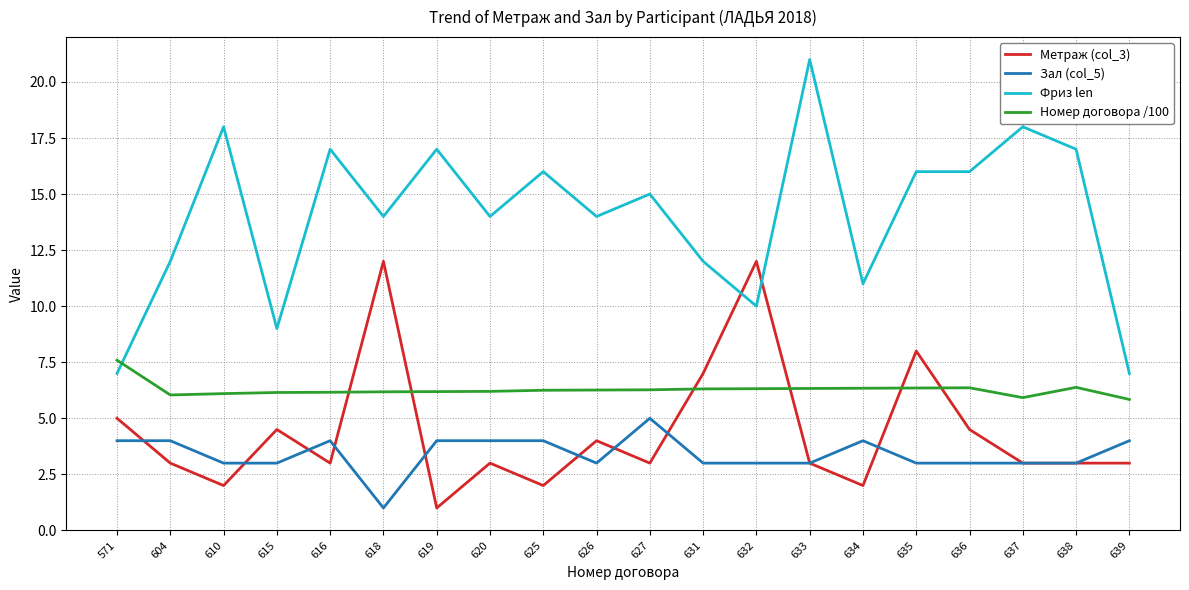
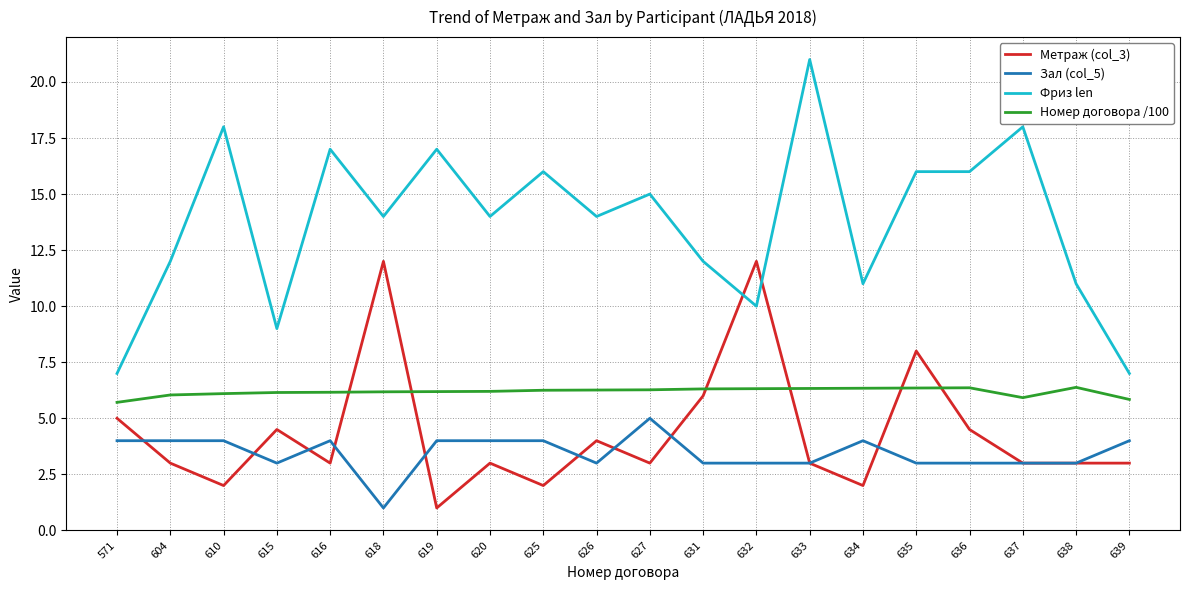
  {
    "Метраж (col_3)": {
      "571": 5,
      "604": 3,
      "610": 2,
      "615": 4.5,
      "616": 3,
      "618": 12,
      "619": 1,
      "620": 3,
      "625": 2,
      "626": 4,
      "627": 3,
-     "631": 7,
+     "631": 6,
      "632": 12,
      "634": 2,
      "635": 8,
      "636": 4.5,
      "639": 3
    },
    "Зал (col_5)": {
      "571": 4,
      "604": 4,
-     "610": 3,
+     "610": 4,
      "615": 3,
      "616": 4,
      "618": 1,
      "619": 4,
      "620": 4,
      "625": 4,
      "626": 3,
      "627": 5,
      "631": 3,
      "632": 3,
      "634": 4,
      "635": 3,
      "636": 3,
      "639": 4
    },
    "Фриз len": {
      "571": 7,
      "604": 12,
      "610": 18,
      "615": 9,
      "616": 17,
      "618": 14,
      "619": 17,
      "620": 14,
      "625": 16,
      "626": 14,
      "627": 15,
      "631": 12,
      "632": 10,
      "633": 21,
      "634": 11,
      "635": 16,
      "636": 16,
      "637": 18,
-     "638": 17,
+     "638": 11,
      "639": 7
    },
    "Номер договора /100": {
-     "571": 7.6,
+     "571": 5.7,
      "604": 6.0,
      "610": 6.1,
      "615": 6.2,
      "616": 6.2,
      "618": 6.2,
      "619": 6.2,
      "620": 6.2,
      "625": 6.3,
      "626": 6.3,
      "627": 6.3,
      "631": 6.3,
      "632": 6.3,
      "633": 6.3,
      "634": 6.3,
      "635": 6.4,
      "636": 6.4,
      "637": 5.9,
      "638": 6.4,
      "639": 5.8
    }
  }
